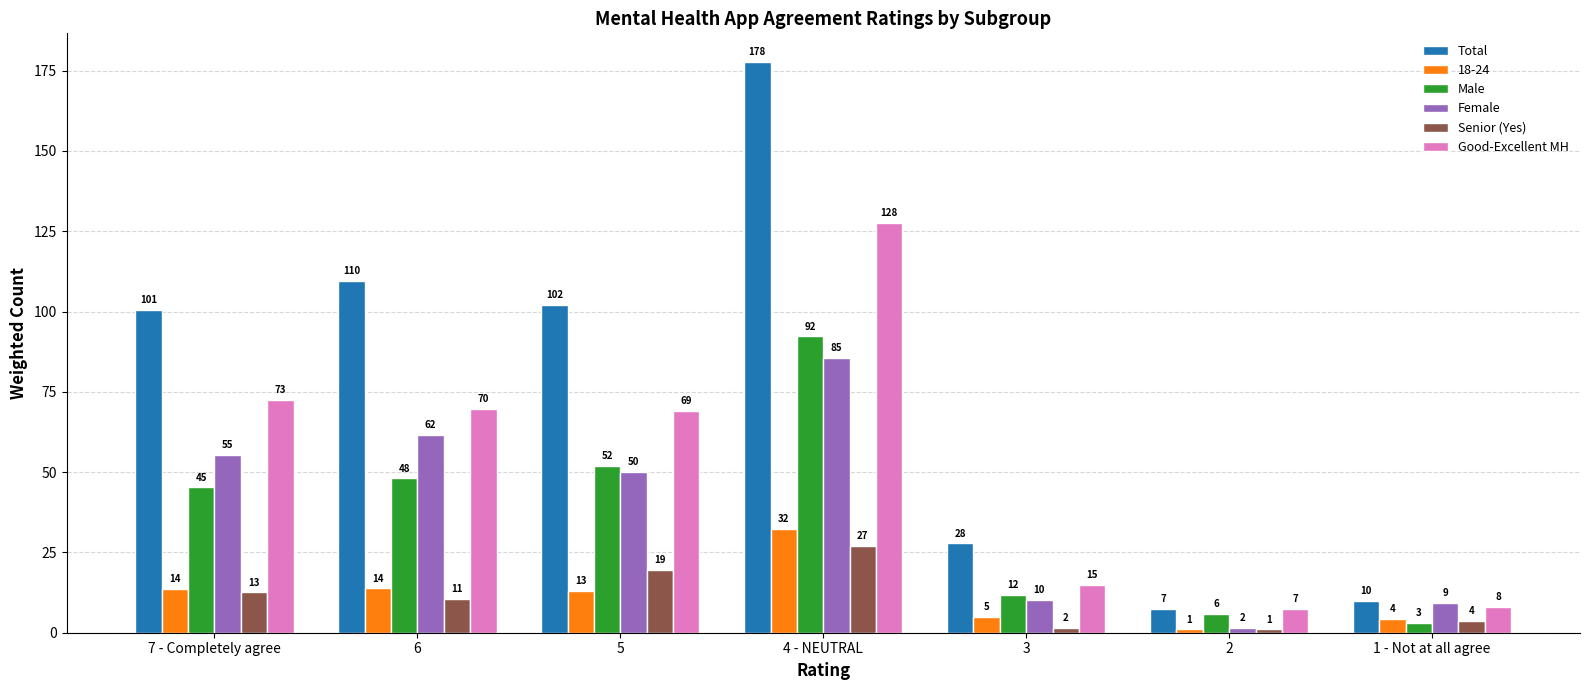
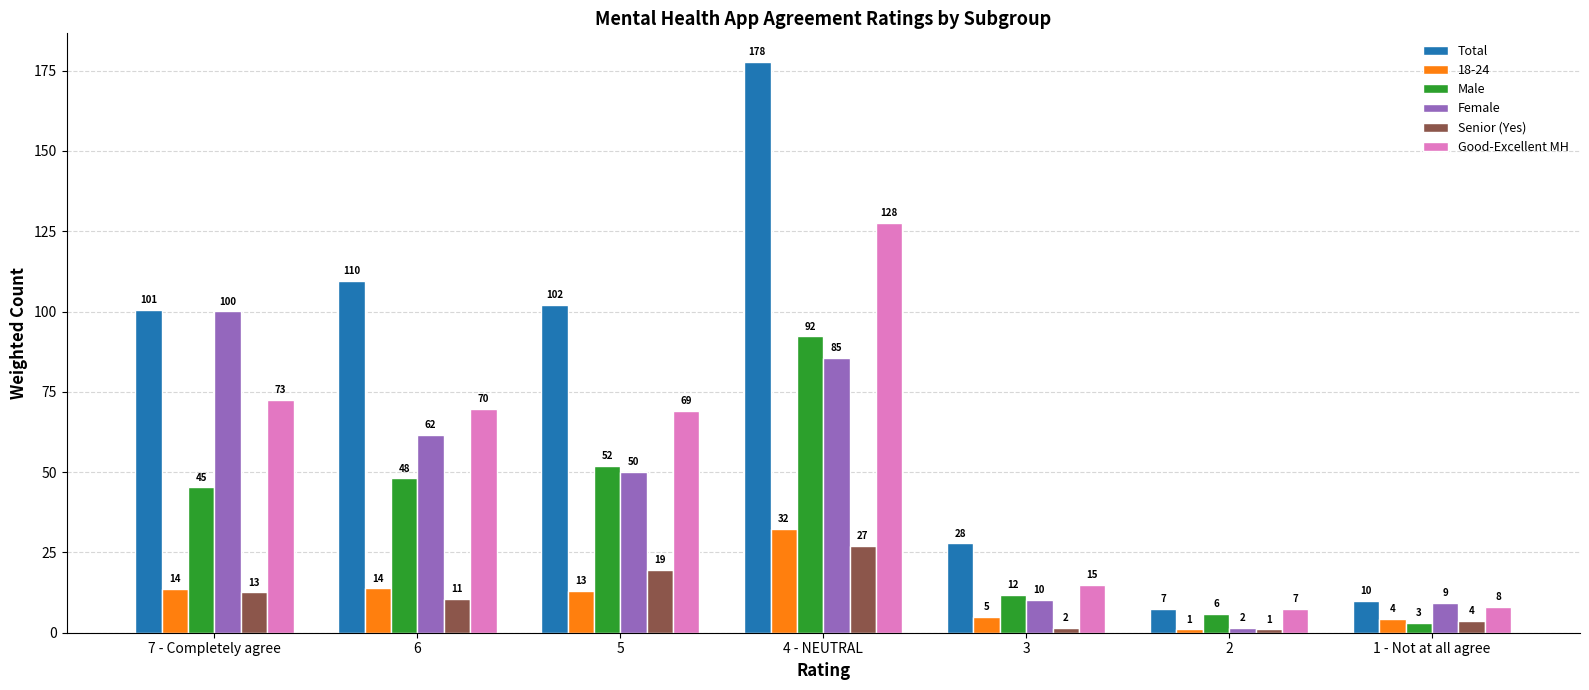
  {
    "Total": {
      "7 - Completely agree": 101,
      "6": 110,
      "5": 102,
      "4 - NEUTRAL": 178,
      "3": 28,
      "2": 7,
      "1 - Not at all agree": 10
    },
    "18-24": {
      "7 - Completely agree": 14,
      "6": 14,
      "5": 13,
      "4 - NEUTRAL": 32,
      "3": 5,
      "2": 1,
      "1 - Not at all agree": 4
    },
    "Male": {
      "7 - Completely agree": 45,
      "6": 48,
      "5": 52,
      "4 - NEUTRAL": 92,
      "3": 12,
      "2": 6,
      "1 - Not at all agree": 3
    },
    "Female": {
-     "7 - Completely agree": 55,
+     "7 - Completely agree": 100,
      "6": 62,
      "5": 50,
      "4 - NEUTRAL": 85,
      "3": 10,
      "2": 2,
      "1 - Not at all agree": 9
    },
    "Senior (Yes)": {
      "7 - Completely agree": 13,
      "6": 11,
      "5": 19,
      "4 - NEUTRAL": 27,
      "3": 2,
      "2": 1,
      "1 - Not at all agree": 4
    },
    "Good-Excellent MH": {
      "7 - Completely agree": 73,
      "6": 70,
      "5": 69,
      "4 - NEUTRAL": 128,
      "3": 15,
      "2": 7,
      "1 - Not at all agree": 8
    }
  }
